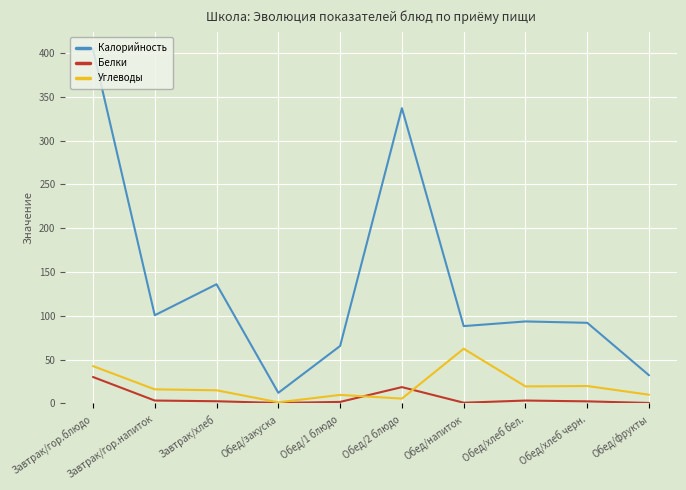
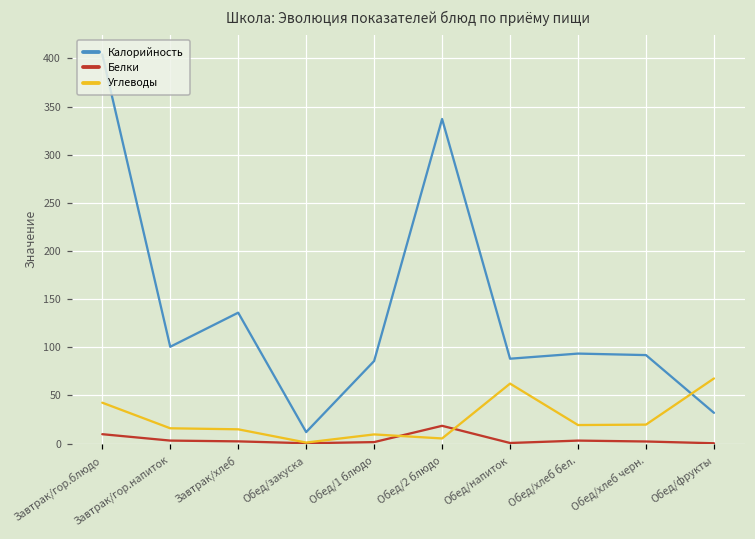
  {
    "Калорийность": {
      "Завтрак/гор.напиток": 100,
      "Завтрак/хлеб": 140,
      "Обед/закуска": 10,
-     "Обед/1 блюдо": 70,
+     "Обед/1 блюдо": 90,
      "Обед/2 блюдо": 340,
      "Обед/напиток": 90,
      "Обед/хлеб бел.": 90,
      "Обед/хлеб черн.": 90,
      "Обед/фрукты": 30
    },
    "Белки": {
-     "Завтрак/гор.блюдо": 30,
+     "Завтрак/гор.блюдо": 10,
      "Завтрак/гор.напиток": 0,
      "Завтрак/хлеб": 0,
      "Обед/1 блюдо": 0,
      "Обед/2 блюдо": 20,
      "Обед/напиток": 0,
      "Обед/хлеб бел.": 0,
      "Обед/хлеб черн.": 0,
      "Обед/фрукты": 0
    },
    "Углеводы": {
      "Завтрак/гор.блюдо": 40,
      "Завтрак/гор.напиток": 20,
      "Завтрак/хлеб": 10,
      "Обед/1 блюдо": 10,
      "Обед/2 блюдо": 10,
      "Обед/напиток": 60,
      "Обед/хлеб бел.": 20,
      "Обед/хлеб черн.": 20,
-     "Обед/фрукты": 10
+     "Обед/фрукты": 70
    }
  }
